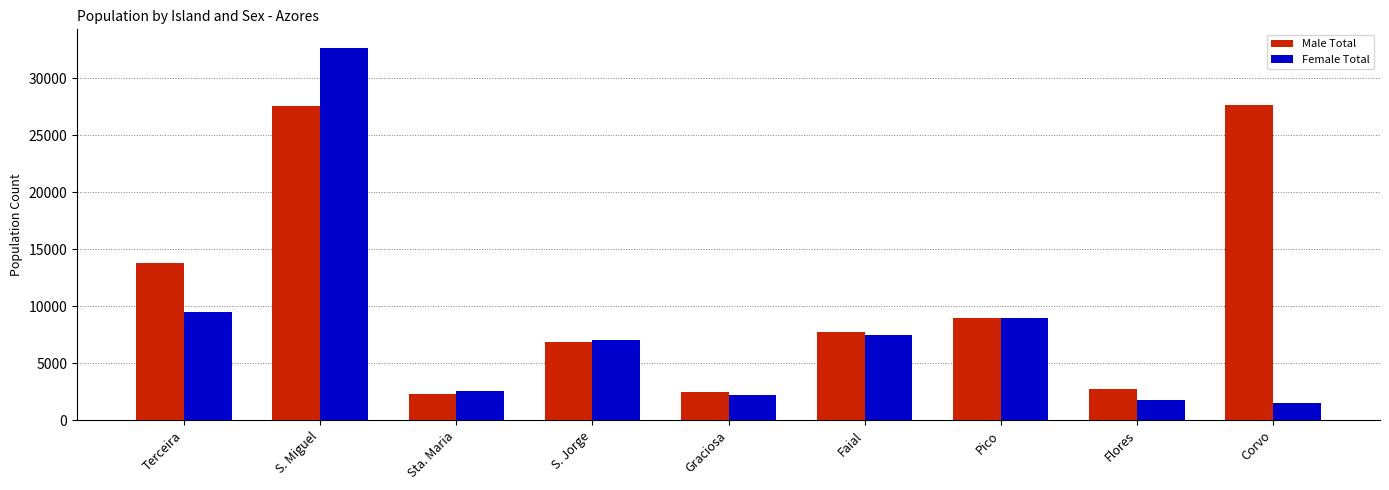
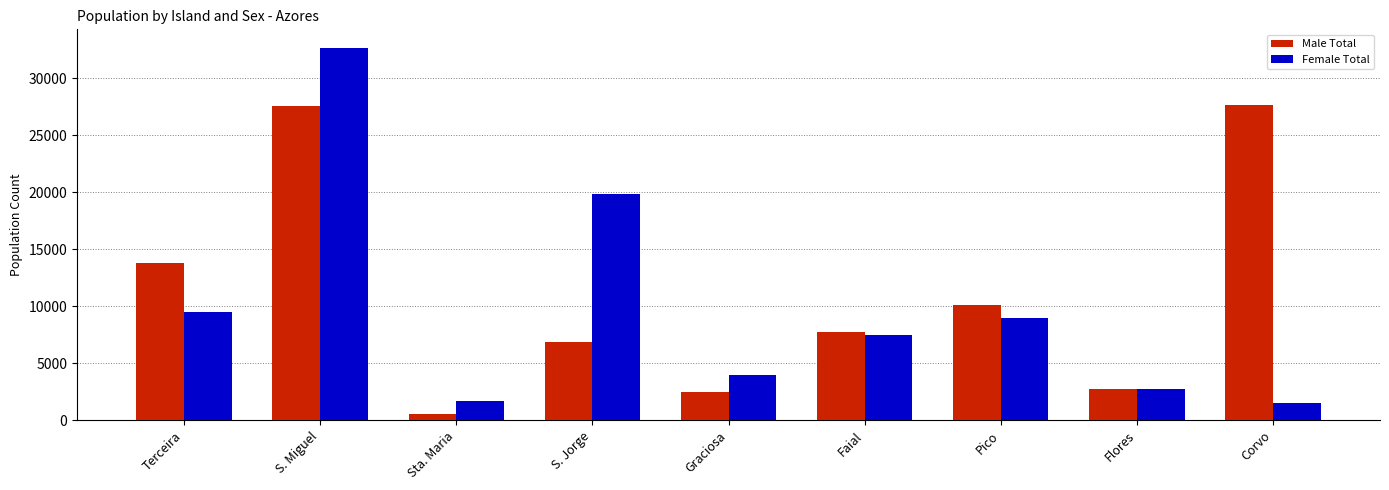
  {
    "Male Total": {
      "Terceira": 13800,
      "S. Miguel": 27600,
-     "Sta. Maria": 2300,
+     "Sta. Maria": 600,
      "S. Jorge": 6900,
      "Graciosa": 2500,
      "Faial": 7700,
-     "Pico": 9000,
+     "Pico": 10100,
      "Flores": 2700,
      "Corvo": 27700
    },
    "Female Total": {
      "Terceira": 9500,
      "S. Miguel": 32700,
-     "Sta. Maria": 2600,
-     "S. Jorge": 7000,
-     "Graciosa": 2200,
+     "Sta. Maria": 1700,
+     "S. Jorge": 19900,
+     "Graciosa": 3900,
      "Faial": 7500,
      "Pico": 9000,
-     "Flores": 1800,
+     "Flores": 2800,
      "Corvo": 1500
    }
  }
